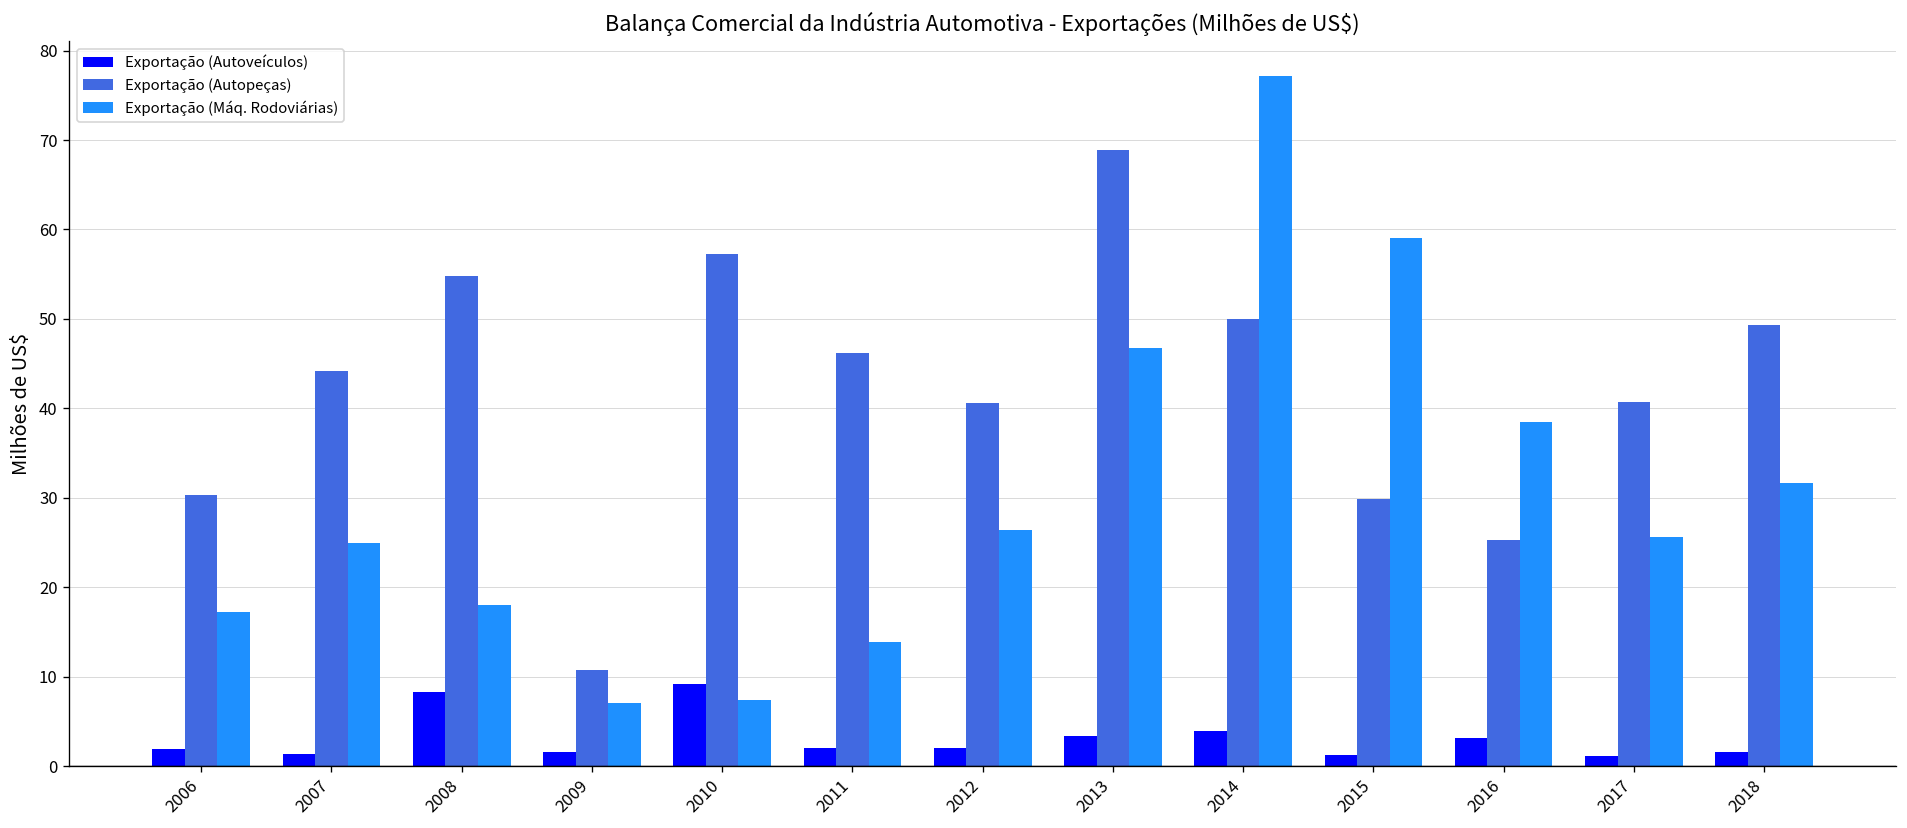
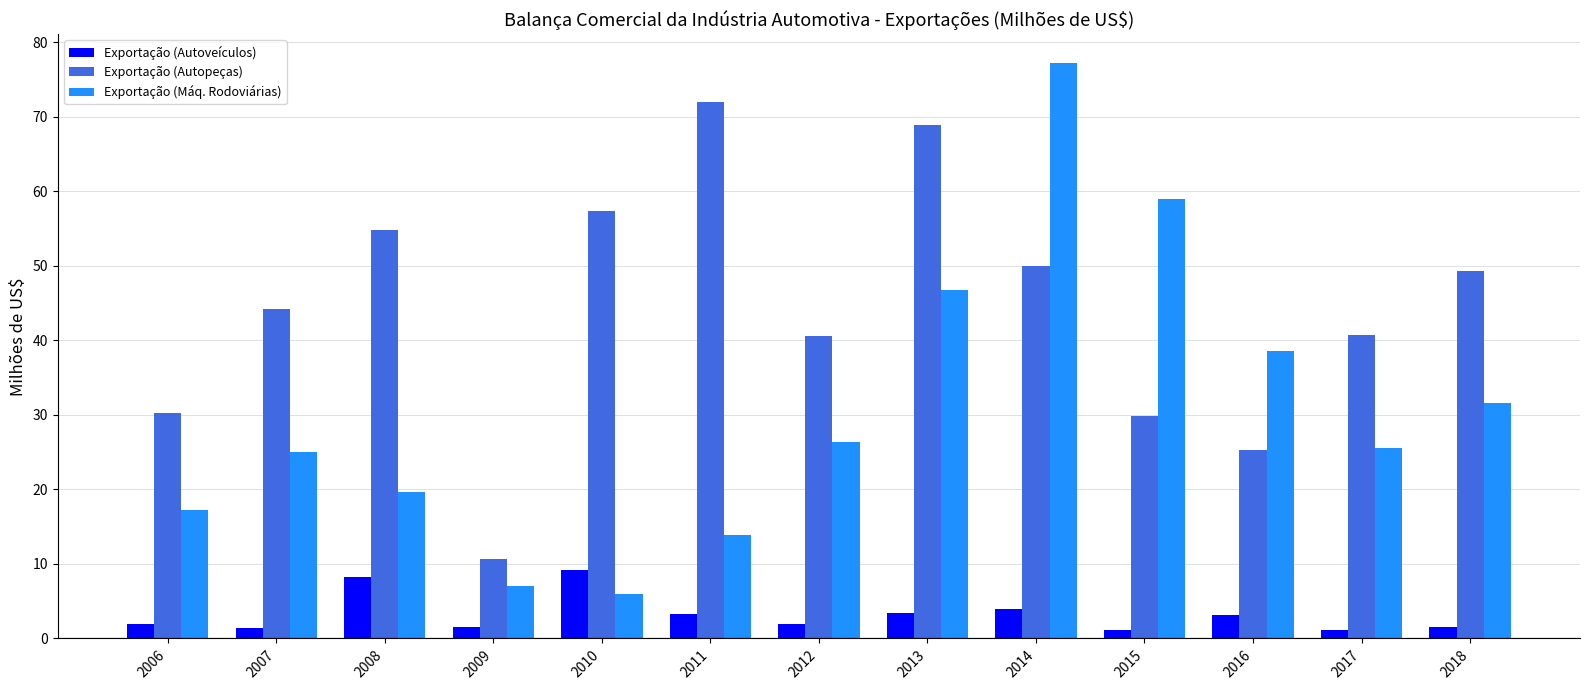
  {
    "Exportação (Autoveículos)": {
      "2006": 2,
      "2007": 1,
      "2008": 8,
      "2009": 2,
      "2010": 9,
-     "2011": 2,
+     "2011": 3,
      "2012": 2,
      "2013": 3,
      "2014": 4,
      "2015": 1,
      "2016": 3,
      "2017": 1,
      "2018": 2
    },
    "Exportação (Autopeças)": {
      "2006": 30,
      "2007": 44,
      "2008": 55,
      "2009": 11,
      "2010": 57,
-     "2011": 46,
+     "2011": 72,
      "2012": 41,
      "2013": 69,
      "2014": 50,
      "2015": 30,
      "2016": 25,
      "2017": 41,
      "2018": 49
    },
    "Exportação (Máq. Rodoviárias)": {
      "2006": 17,
      "2007": 25,
-     "2008": 18,
+     "2008": 20,
      "2009": 7,
-     "2010": 7,
+     "2010": 6,
      "2011": 14,
      "2012": 26,
      "2013": 47,
      "2014": 77,
      "2015": 59,
      "2016": 39,
      "2017": 26,
      "2018": 32
    }
  }
